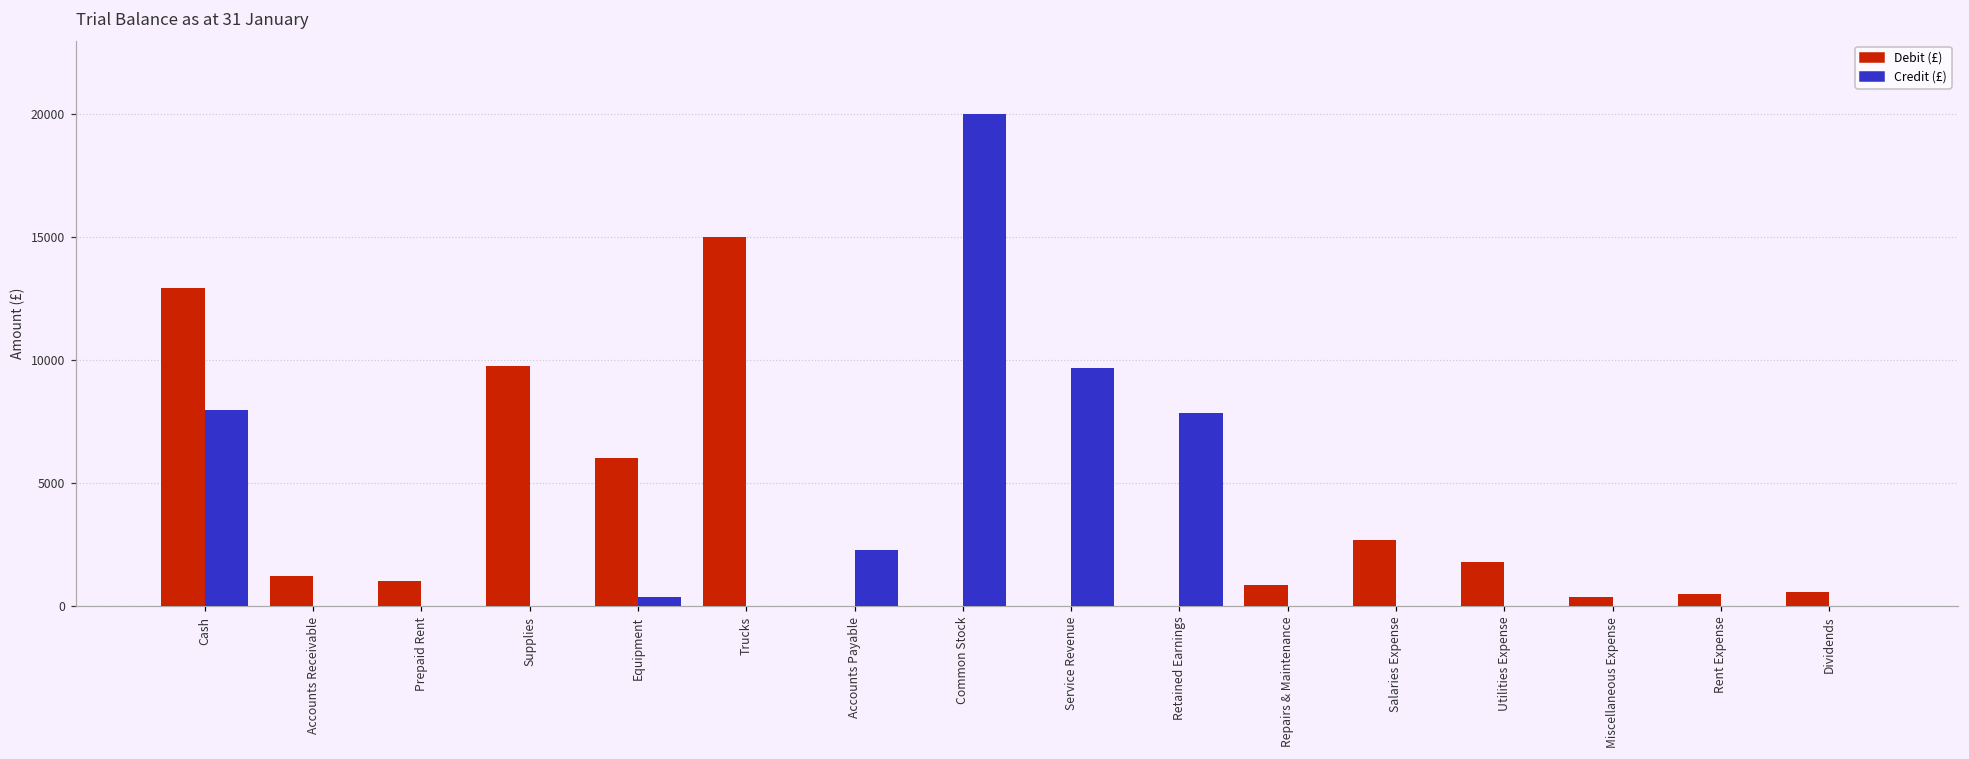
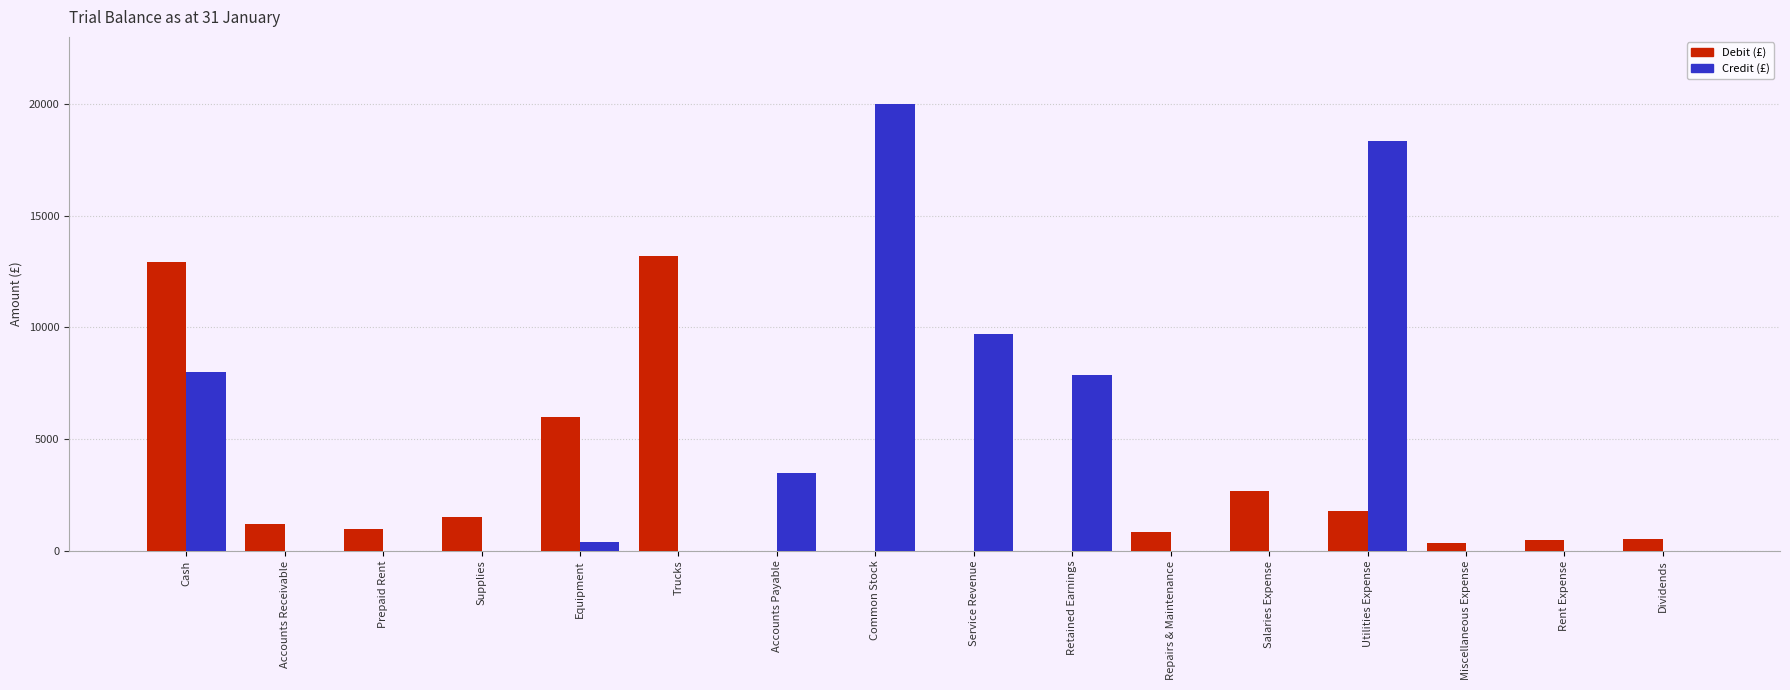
  {
    "Debit (£)": {
      "Cash": 12900,
      "Accounts Receivable": 1200,
      "Prepaid Rent": 1000,
-     "Supplies": 9800,
+     "Supplies": 1500,
      "Equipment": 6000,
-     "Trucks": 15000,
+     "Trucks": 13200,
      "Accounts Payable": 0,
      "Common Stock": 0,
      "Service Revenue": 0,
      "Retained Earnings": 0,
      "Repairs & Maintenance": 900,
      "Salaries Expense": 2700,
      "Utilities Expense": 1800,
      "Miscellaneous Expense": 400,
      "Rent Expense": 500,
      "Dividends": 600
    },
    "Credit (£)": {
      "Cash": 8000,
      "Accounts Receivable": 0,
      "Prepaid Rent": 0,
      "Supplies": 0,
      "Equipment": 400,
      "Trucks": 0,
-     "Accounts Payable": 2300,
+     "Accounts Payable": 3500,
      "Common Stock": 20000,
      "Service Revenue": 9700,
      "Retained Earnings": 7900,
      "Repairs & Maintenance": 0,
      "Salaries Expense": 0,
-     "Utilities Expense": 0,
+     "Utilities Expense": 18300,
      "Miscellaneous Expense": 0,
      "Rent Expense": 0,
      "Dividends": 0
    }
  }
